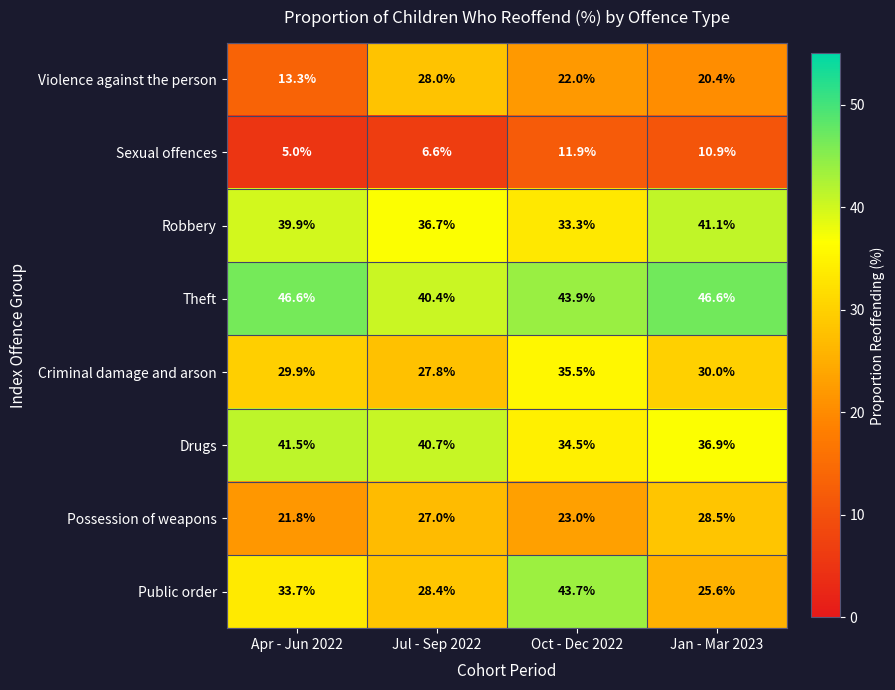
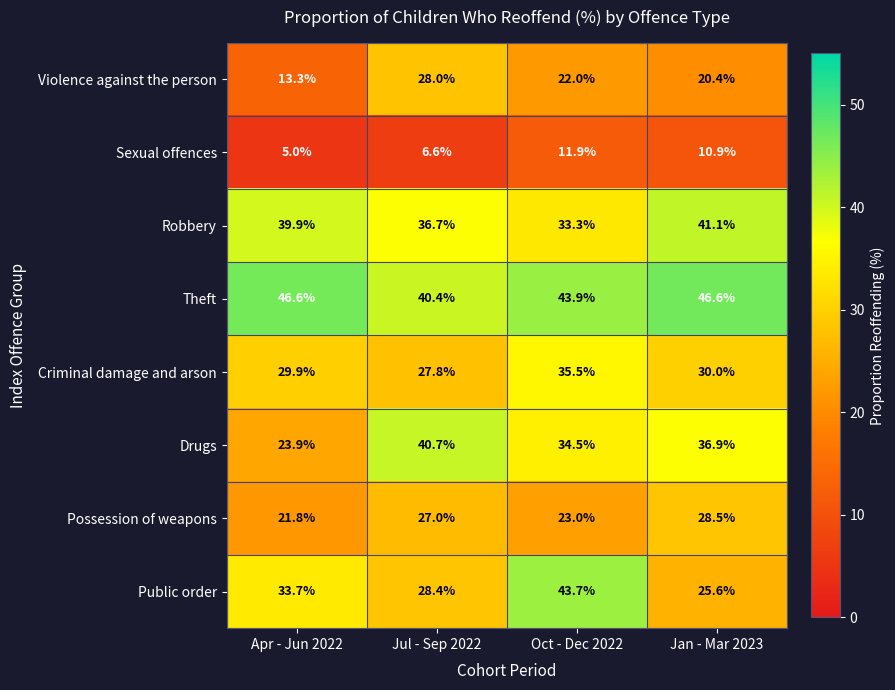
  {
    "Violence against the person": {
      "Apr - Jun 2022": "13.3%",
      "Jul - Sep 2022": "28.0%",
      "Oct - Dec 2022": "22.0%",
      "Jan - Mar 2023": "20.4%"
    },
    "Sexual offences": {
      "Apr - Jun 2022": "5.0%",
      "Jul - Sep 2022": "6.6%",
      "Oct - Dec 2022": "11.9%",
      "Jan - Mar 2023": "10.9%"
    },
    "Robbery": {
      "Apr - Jun 2022": "39.9%",
      "Jul - Sep 2022": "36.7%",
      "Oct - Dec 2022": "33.3%",
      "Jan - Mar 2023": "41.1%"
    },
    "Theft": {
      "Apr - Jun 2022": "46.6%",
      "Jul - Sep 2022": "40.4%",
      "Oct - Dec 2022": "43.9%",
      "Jan - Mar 2023": "46.6%"
    },
    "Criminal damage and arson": {
      "Apr - Jun 2022": "29.9%",
      "Jul - Sep 2022": "27.8%",
      "Oct - Dec 2022": "35.5%",
      "Jan - Mar 2023": "30.0%"
    },
    "Drugs": {
-     "Apr - Jun 2022": "41.5%",
+     "Apr - Jun 2022": "23.9%",
      "Jul - Sep 2022": "40.7%",
      "Oct - Dec 2022": "34.5%",
      "Jan - Mar 2023": "36.9%"
    },
    "Possession of weapons": {
      "Apr - Jun 2022": "21.8%",
      "Jul - Sep 2022": "27.0%",
      "Oct - Dec 2022": "23.0%",
      "Jan - Mar 2023": "28.5%"
    },
    "Public order": {
      "Apr - Jun 2022": "33.7%",
      "Jul - Sep 2022": "28.4%",
      "Oct - Dec 2022": "43.7%",
      "Jan - Mar 2023": "25.6%"
    }
  }
